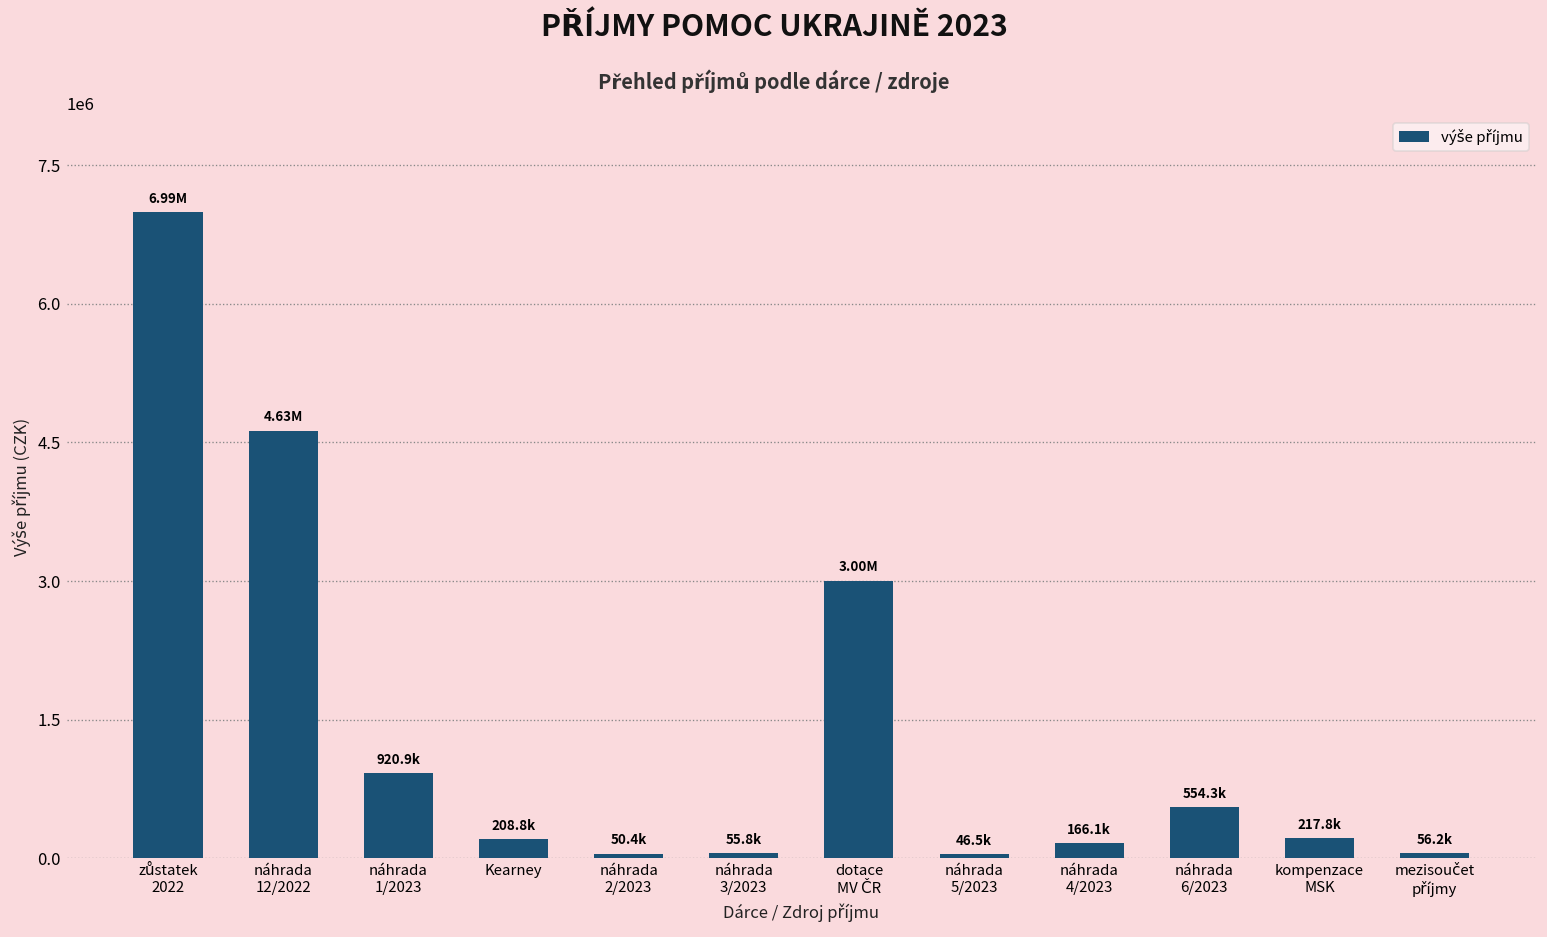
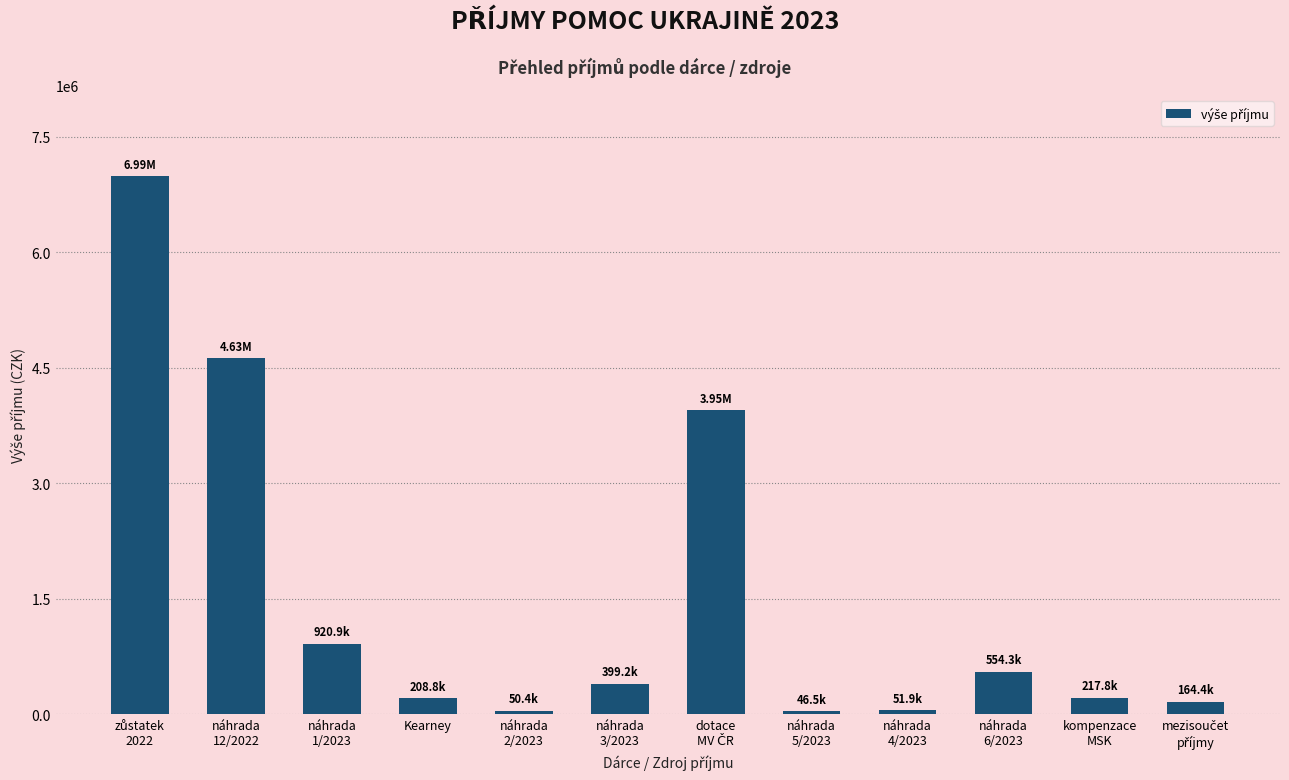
  {
    "zůstatek 2022": "6.99M",
    "náhrada 12/2022": "4.63M",
    "náhrada 1/2023": "920.9k",
    "Kearney": "208.8k",
    "náhrada 2/2023": "50.4k",
-   "náhrada 3/2023": "55.8k",
-   "dotace MV ČR": "3.00M",
+   "náhrada 3/2023": "399.2k",
+   "dotace MV ČR": "3.95M",
    "náhrada 5/2023": "46.5k",
-   "náhrada 4/2023": "166.1k",
+   "náhrada 4/2023": "51.9k",
    "náhrada 6/2023": "554.3k",
    "kompenzace MSK": "217.8k",
-   "mezisoučet příjmy": "56.2k"
+   "mezisoučet příjmy": "164.4k"
  }
